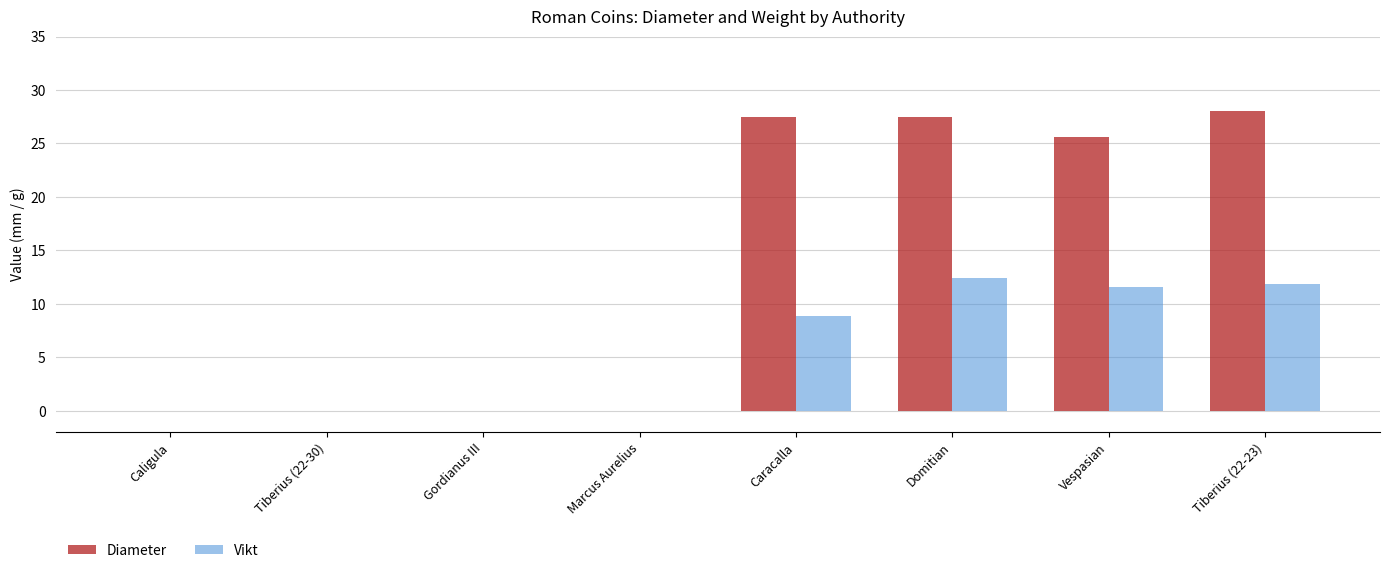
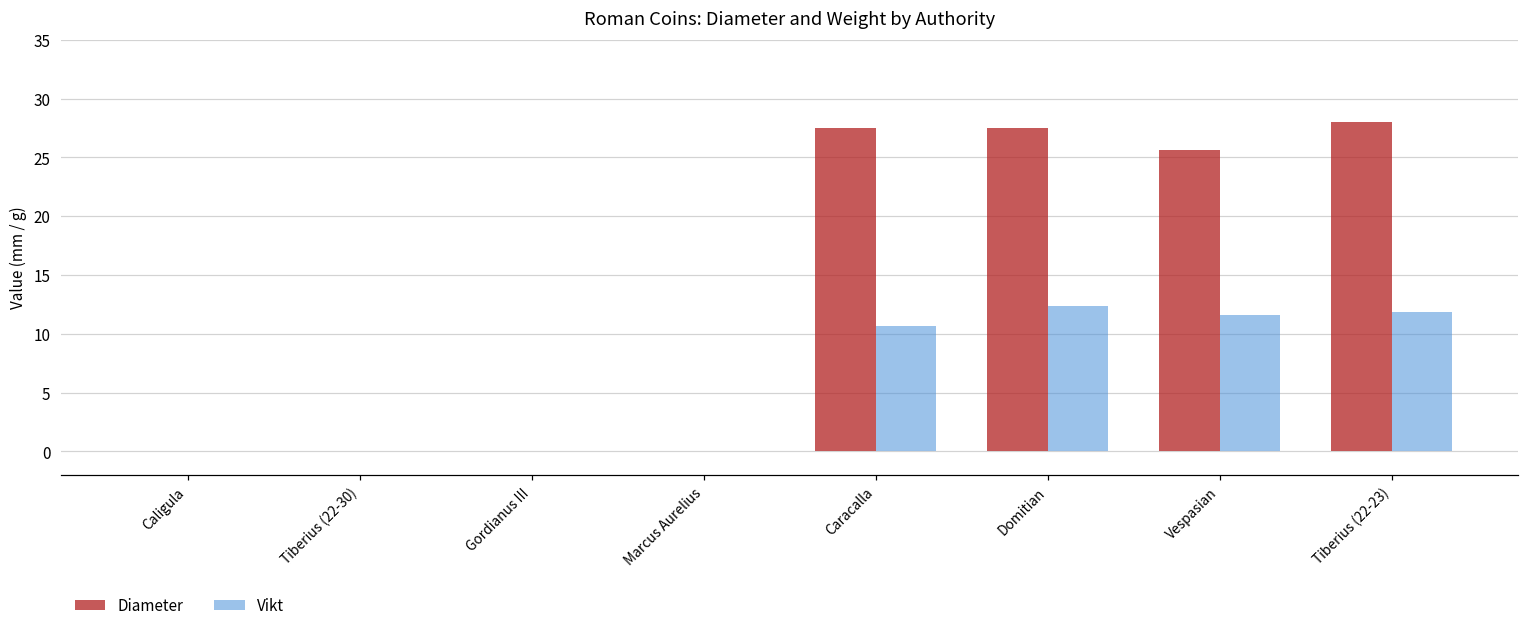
  {
    "Diameter": {
      "Caligula": 0.0,
      "Tiberius (22-30)": 0.0,
      "Gordianus III": 0.0,
      "Marcus Aurelius": 0.0,
      "Caracalla": 27.5,
      "Domitian": 27.5,
      "Vespasian": 25.6,
      "Tiberius (22-23)": 28.0
    },
    "Vikt": {
      "Caligula": 0.0,
      "Tiberius (22-30)": 0.0,
      "Gordianus III": 0.0,
      "Marcus Aurelius": 0.0,
-     "Caracalla": 8.8,
+     "Caracalla": 10.6,
      "Domitian": 12.4,
      "Vespasian": 11.6,
      "Tiberius (22-23)": 11.8
    }
  }
